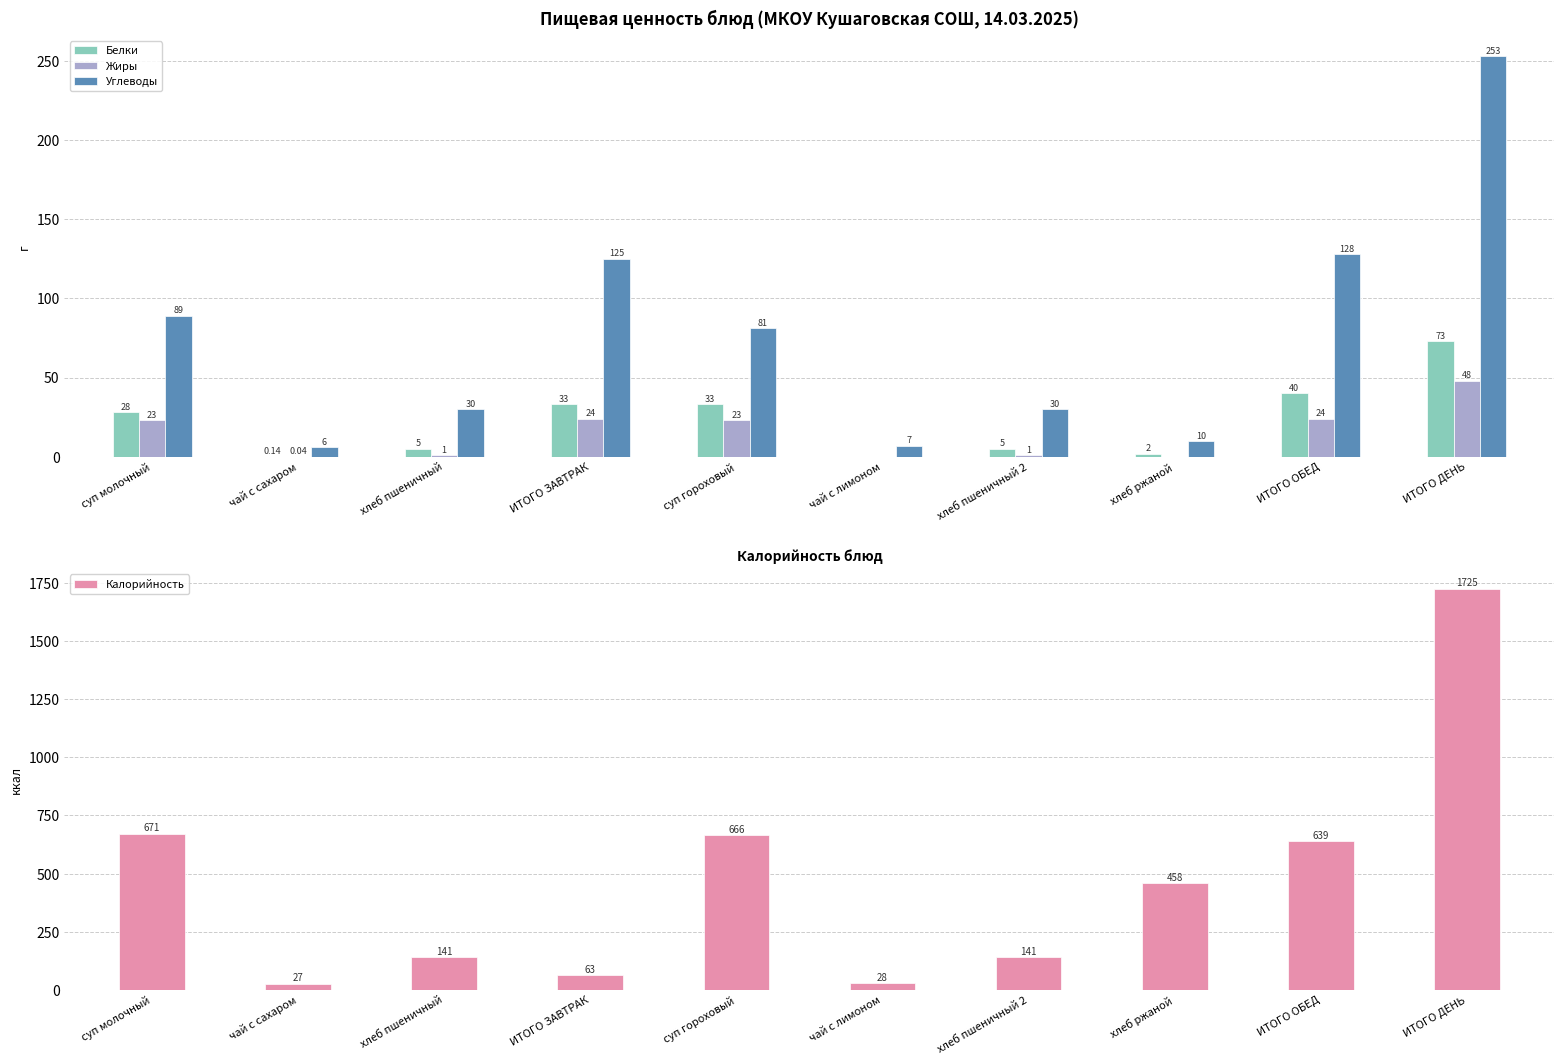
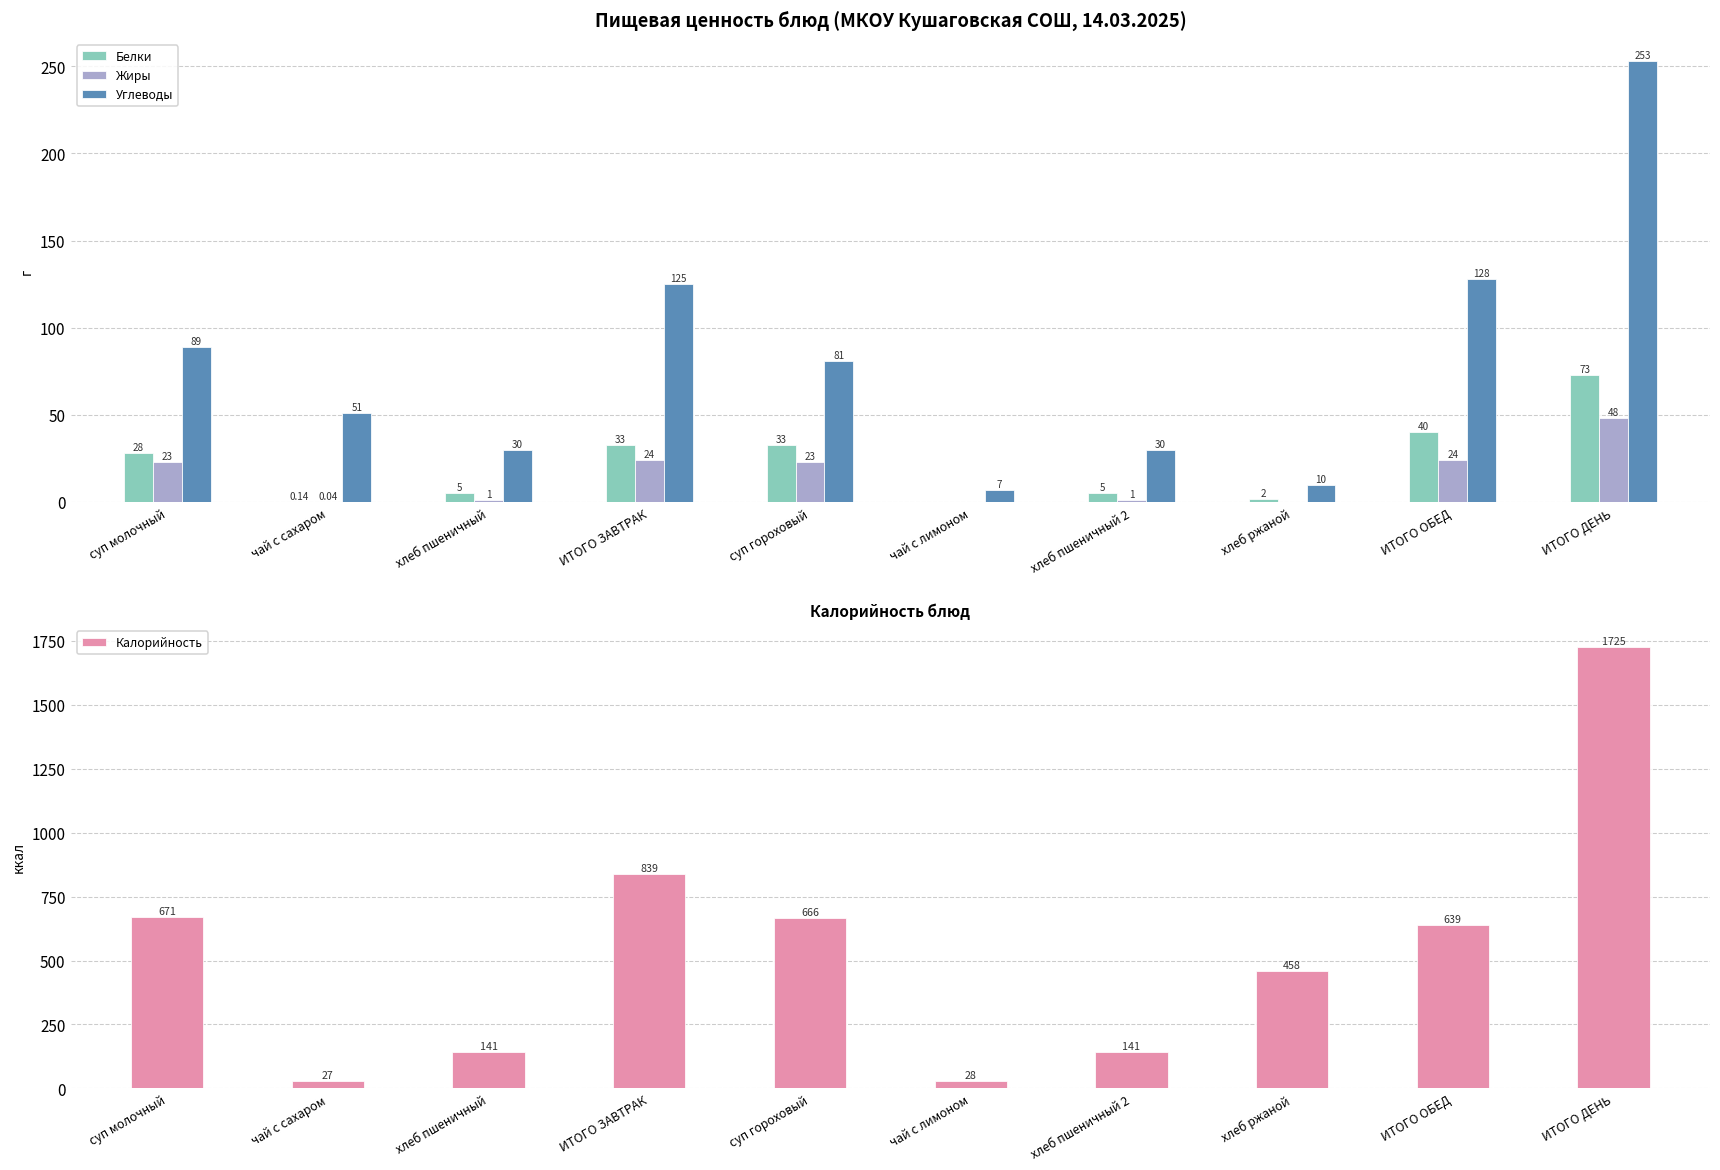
  {
    "Пищевая ценность блюд (МКОУ Кушаговская СОШ, 14.03.2025)": {
      "Углеводы": {
        "суп молочный": 89,
-       "чай с сахаром": 6,
+       "чай с сахаром": 51,
        "хлеб пшеничный": 30,
        "ИТОГО ЗАВТРАК": 125,
        "суп гороховый": 81,
        "чай с лимоном": 7,
        "хлеб пшеничный 2": 30,
        "хлеб ржаной": 10,
        "ИТОГО ОБЕД": 128,
        "ИТОГО ДЕНЬ": 253
      }
    },
    "Калорийность блюд": {
      "суп молочный": 671,
      "чай с сахаром": 27,
      "хлеб пшеничный": 141,
-     "ИТОГО ЗАВТРАК": 63,
+     "ИТОГО ЗАВТРАК": 839,
      "суп гороховый": 666,
      "чай с лимоном": 28,
      "хлеб пшеничный 2": 141,
      "хлеб ржаной": 458,
      "ИТОГО ОБЕД": 639,
      "ИТОГО ДЕНЬ": 1725
    }
  }
